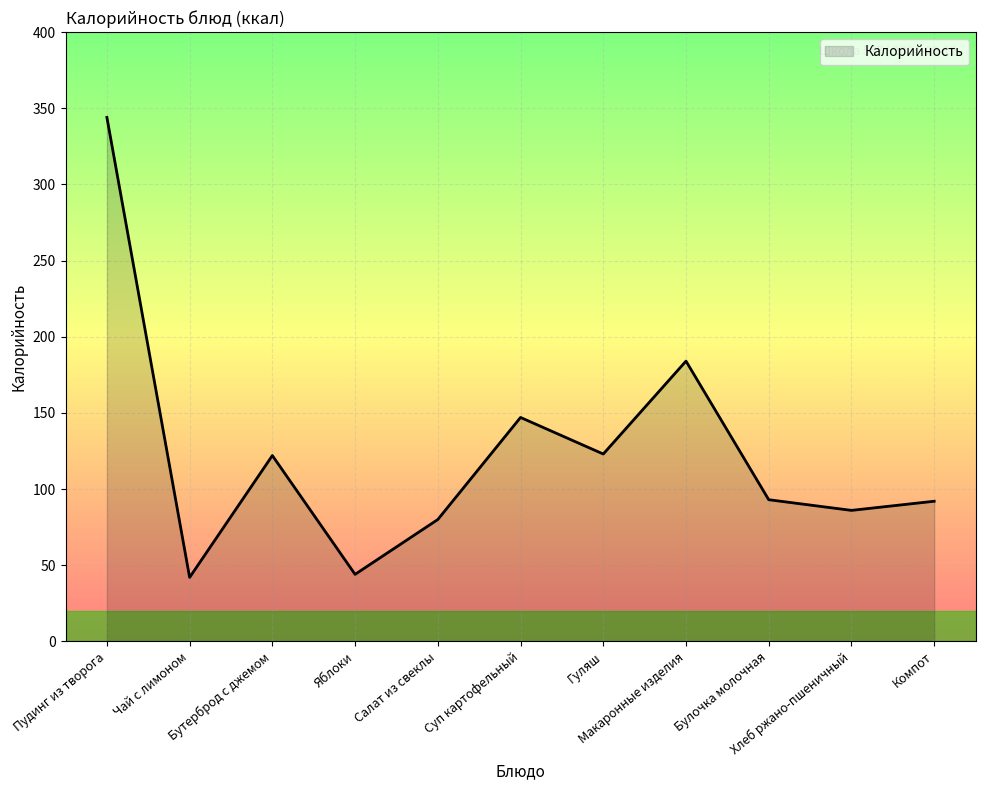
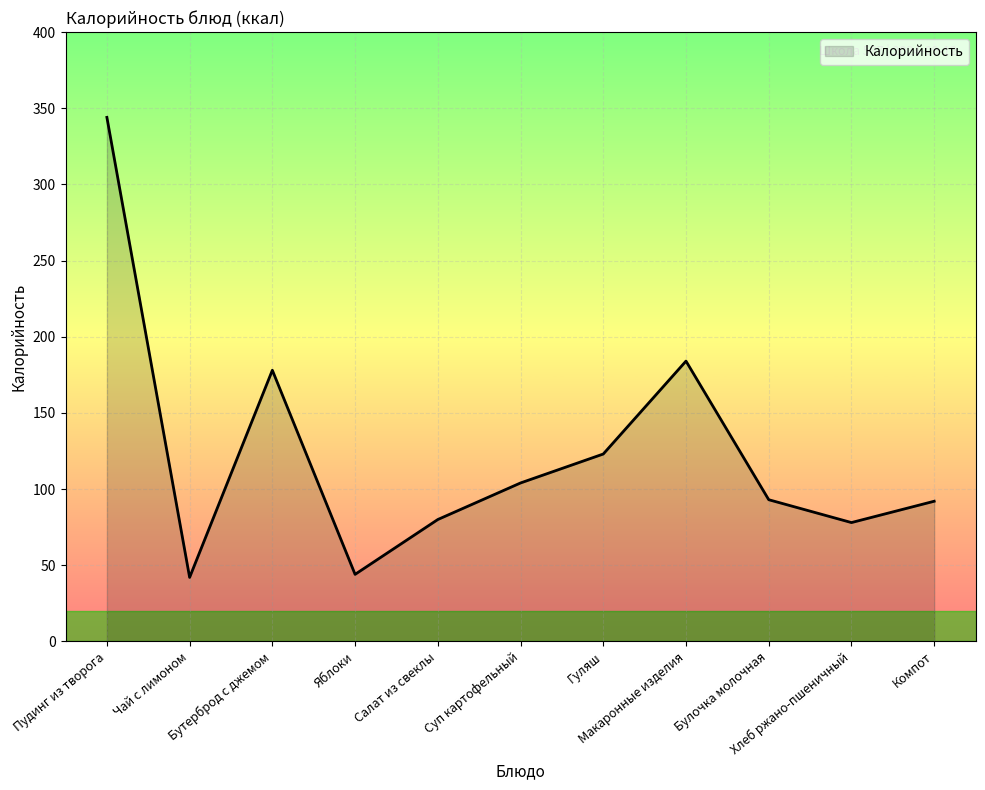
  {
    "Пудинг из творога": 344,
    "Чай с лимоном": 42,
-   "Бутерброд с джемом": 122,
+   "Бутерброд с джемом": 178,
    "Яблоки": 44,
    "Салат из свеклы": 80,
-   "Суп картофельный": 147,
+   "Суп картофельный": 104,
    "Гуляш": 123,
    "Макаронные изделия": 184,
    "Булочка молочная": 93,
-   "Хлеб ржано-пшеничный": 86,
+   "Хлеб ржано-пшеничный": 78,
    "Компот": 92
  }
